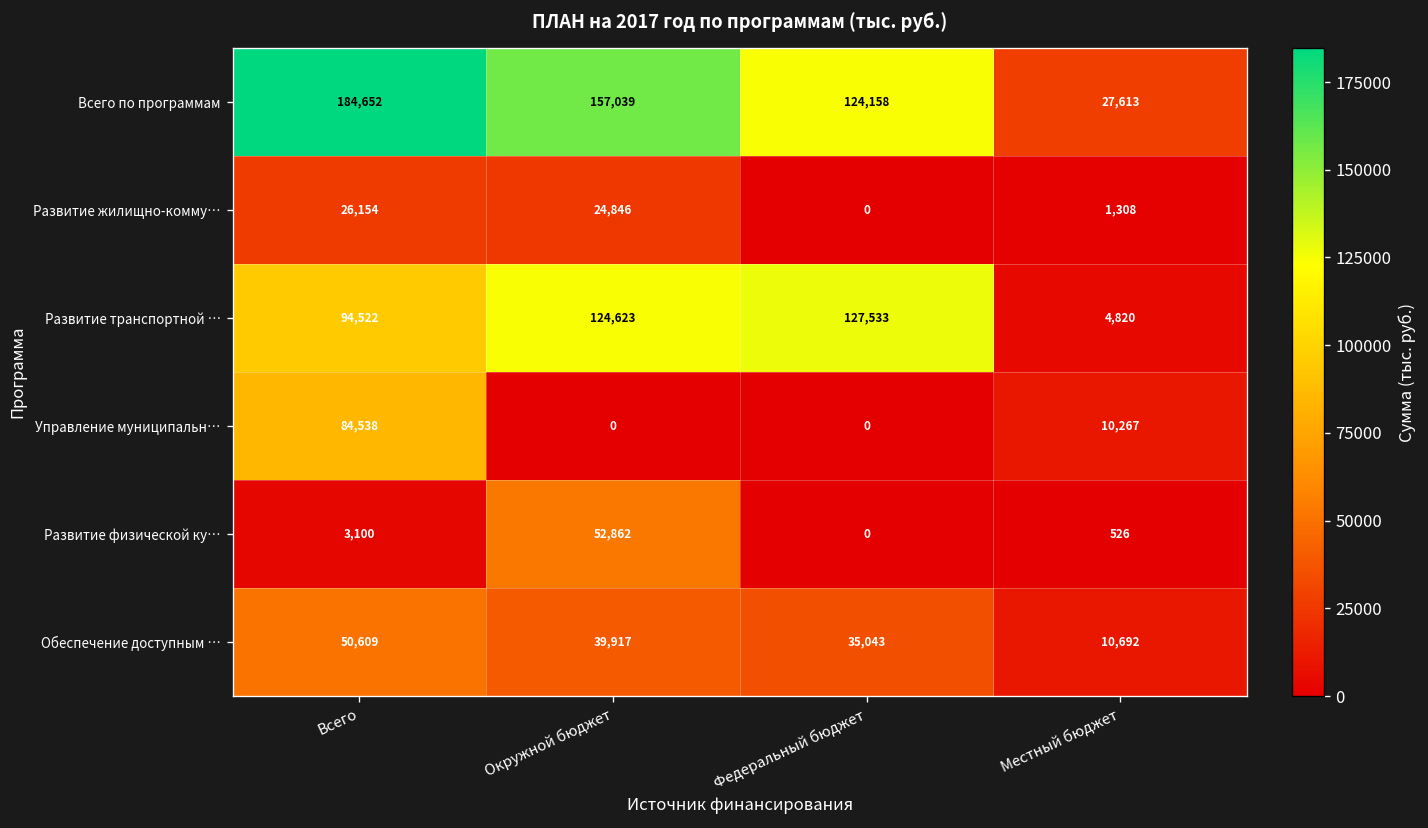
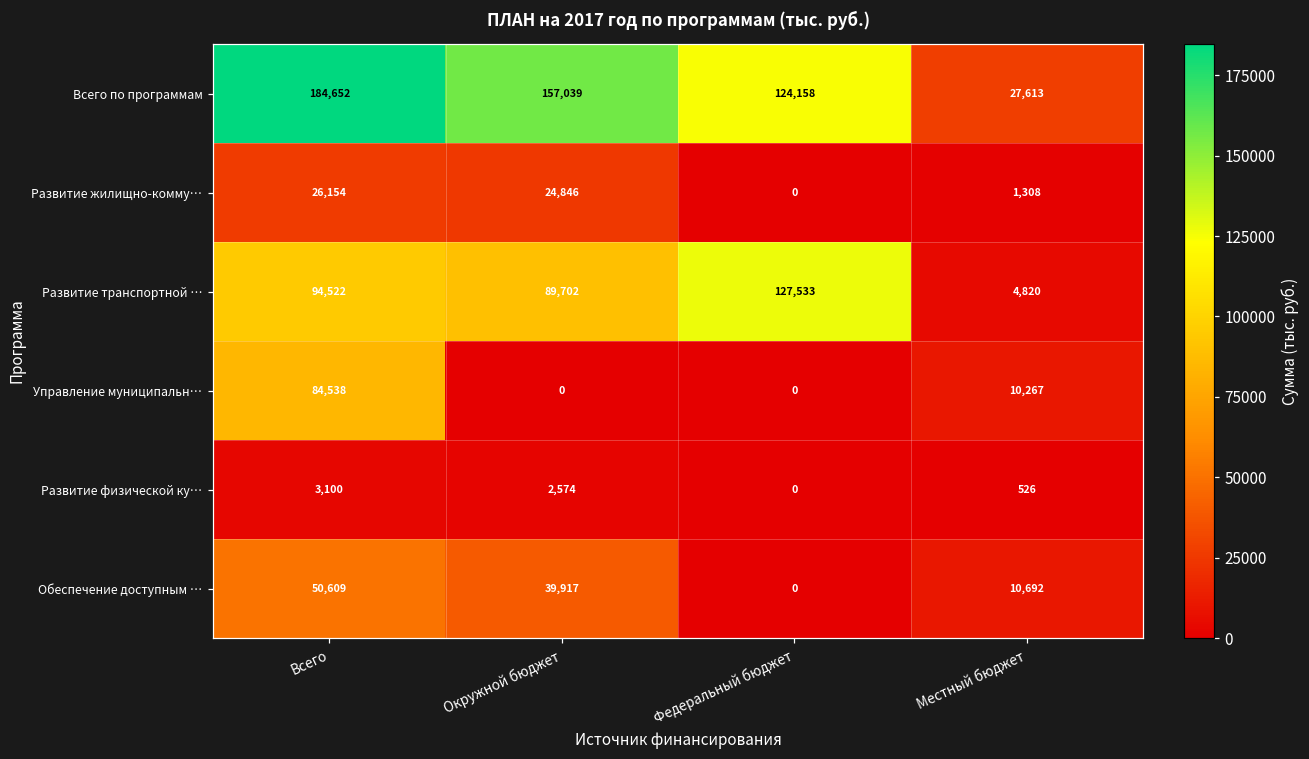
  {
    "Всего по программам": {
      "Всего": "184,652",
      "Окружной бюджет": "157,039",
      "Федеральный бюджет": "124,158",
      "Местный бюджет": "27,613"
    },
    "Развитие жилищно-комму…": {
      "Всего": "26,154",
      "Окружной бюджет": "24,846",
      "Федеральный бюджет": "0",
      "Местный бюджет": "1,308"
    },
    "Развитие транспортной …": {
      "Всего": "94,522",
-     "Окружной бюджет": "124,623",
+     "Окружной бюджет": "89,702",
      "Федеральный бюджет": "127,533",
      "Местный бюджет": "4,820"
    },
    "Управление муниципальн…": {
      "Всего": "84,538",
      "Окружной бюджет": "0",
      "Федеральный бюджет": "0",
      "Местный бюджет": "10,267"
    },
    "Развитие физической ку…": {
      "Всего": "3,100",
-     "Окружной бюджет": "52,862",
+     "Окружной бюджет": "2,574",
      "Федеральный бюджет": "0",
      "Местный бюджет": "526"
    },
    "Обеспечение доступным …": {
      "Всего": "50,609",
      "Окружной бюджет": "39,917",
-     "Федеральный бюджет": "35,043",
+     "Федеральный бюджет": "0",
      "Местный бюджет": "10,692"
    }
  }
